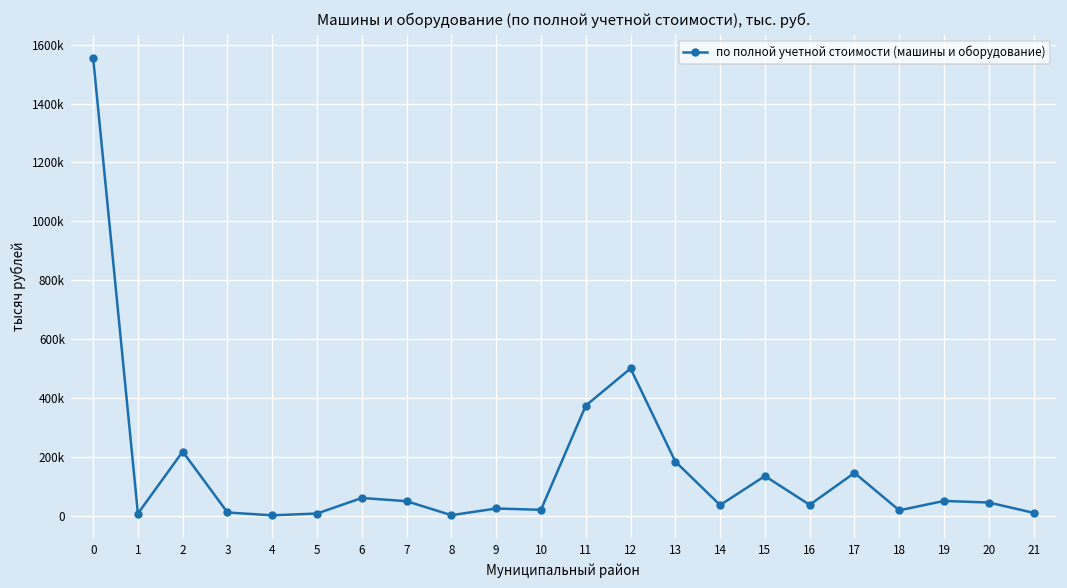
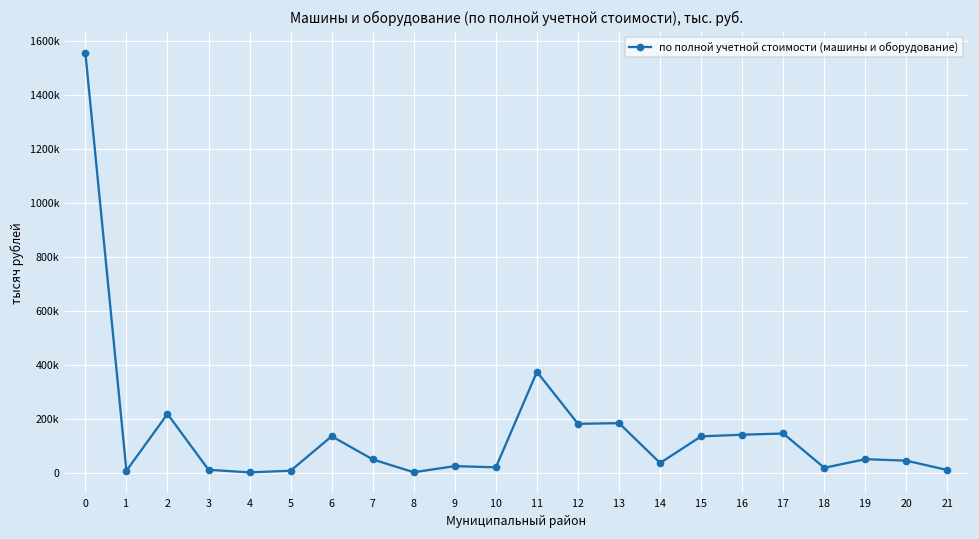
  {
    "0": 1560000,
    "1": 10000,
    "2": 220000,
    "3": 10000,
    "4": 0,
    "5": 10000,
-   "6": 60000,
+   "6": 140000,
    "7": 50000,
    "8": 0,
    "9": 30000,
    "10": 20000,
    "11": 370000,
-   "12": 500000,
+   "12": 180000,
    "13": 180000,
    "14": 40000,
    "15": 140000,
-   "16": 40000,
+   "16": 140000,
    "17": 150000,
    "18": 20000,
    "19": 50000,
    "20": 50000,
    "21": 10000
  }
